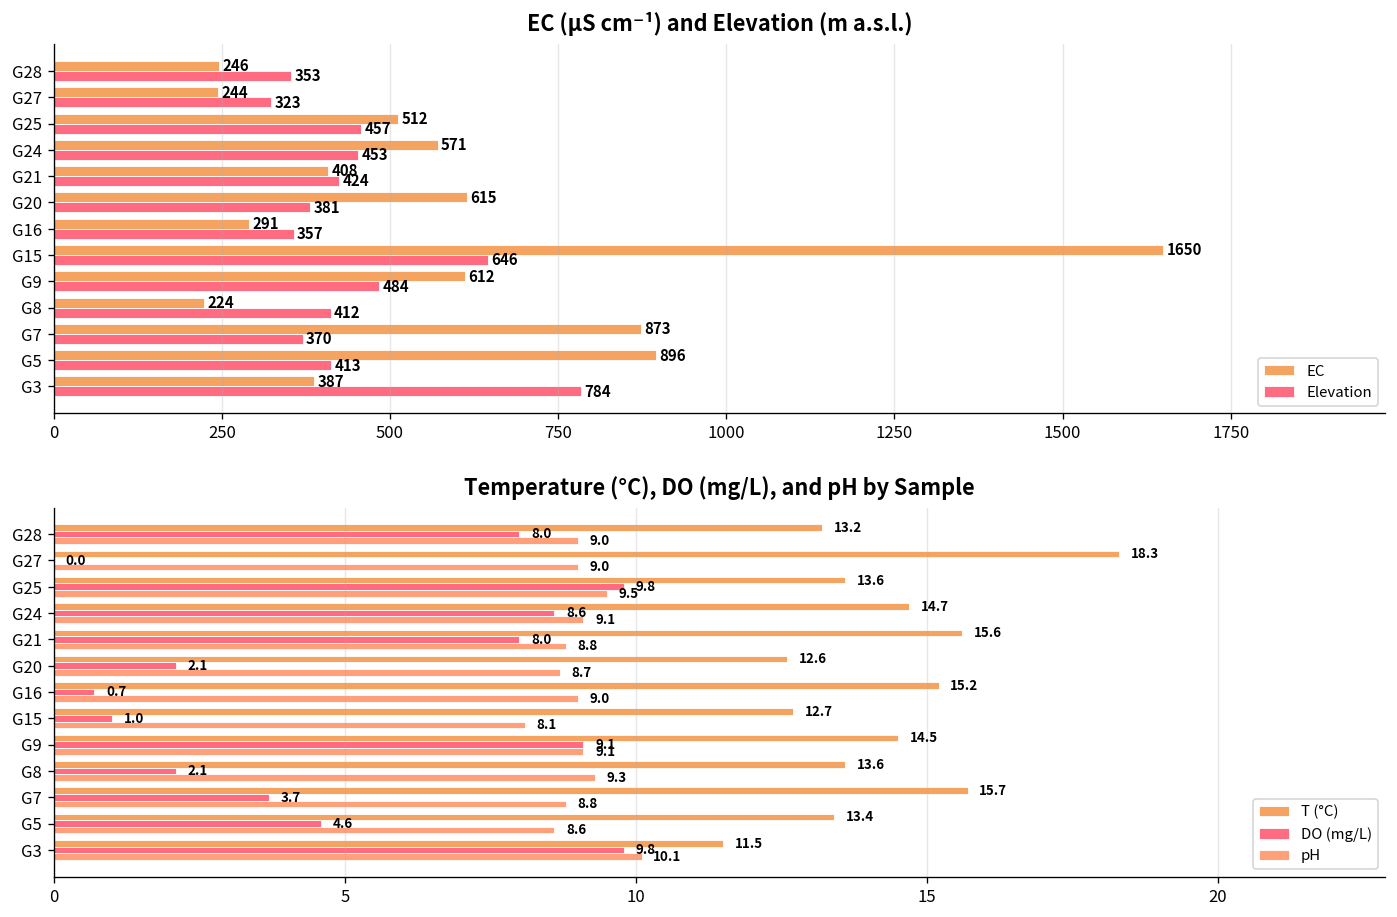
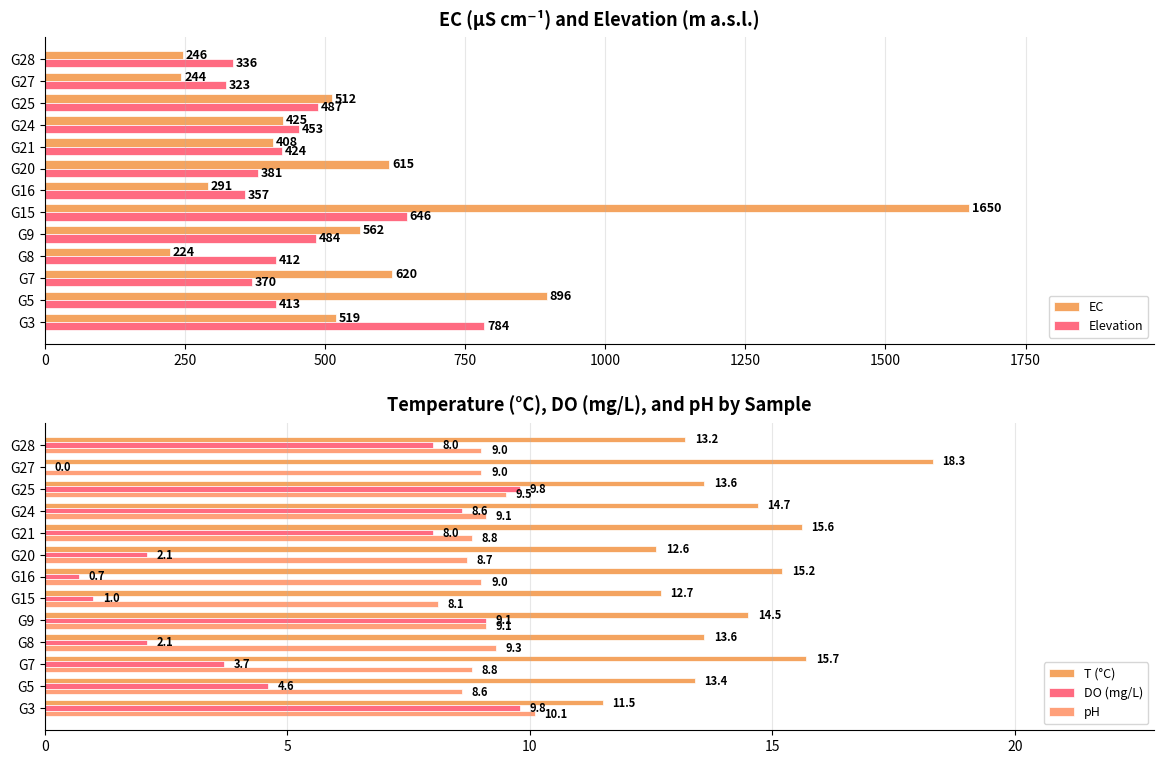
  {
    "EC (µS cm⁻¹) and Elevation (m a.s.l.)": {
      "EC": {
        "G28": 246,
        "G27": 244,
        "G25": 512,
-       "G24": 571,
+       "G24": 425,
        "G20": 615,
        "G16": 291,
        "G15": 1650,
-       "G9": 612,
+       "G9": 562,
        "G8": 224,
-       "G7": 873,
+       "G7": 620,
        "G5": 896,
-       "G3": 387
+       "G3": 519
      },
      "Elevation": {
-       "G28": 353,
+       "G28": 336,
        "G27": 323,
-       "G25": 457,
+       "G25": 487,
        "G24": 453,
        "G20": 381,
        "G16": 357,
        "G15": 646,
        "G9": 484,
        "G8": 412,
        "G7": 370,
        "G5": 413,
        "G3": 784
      }
    }
  }
